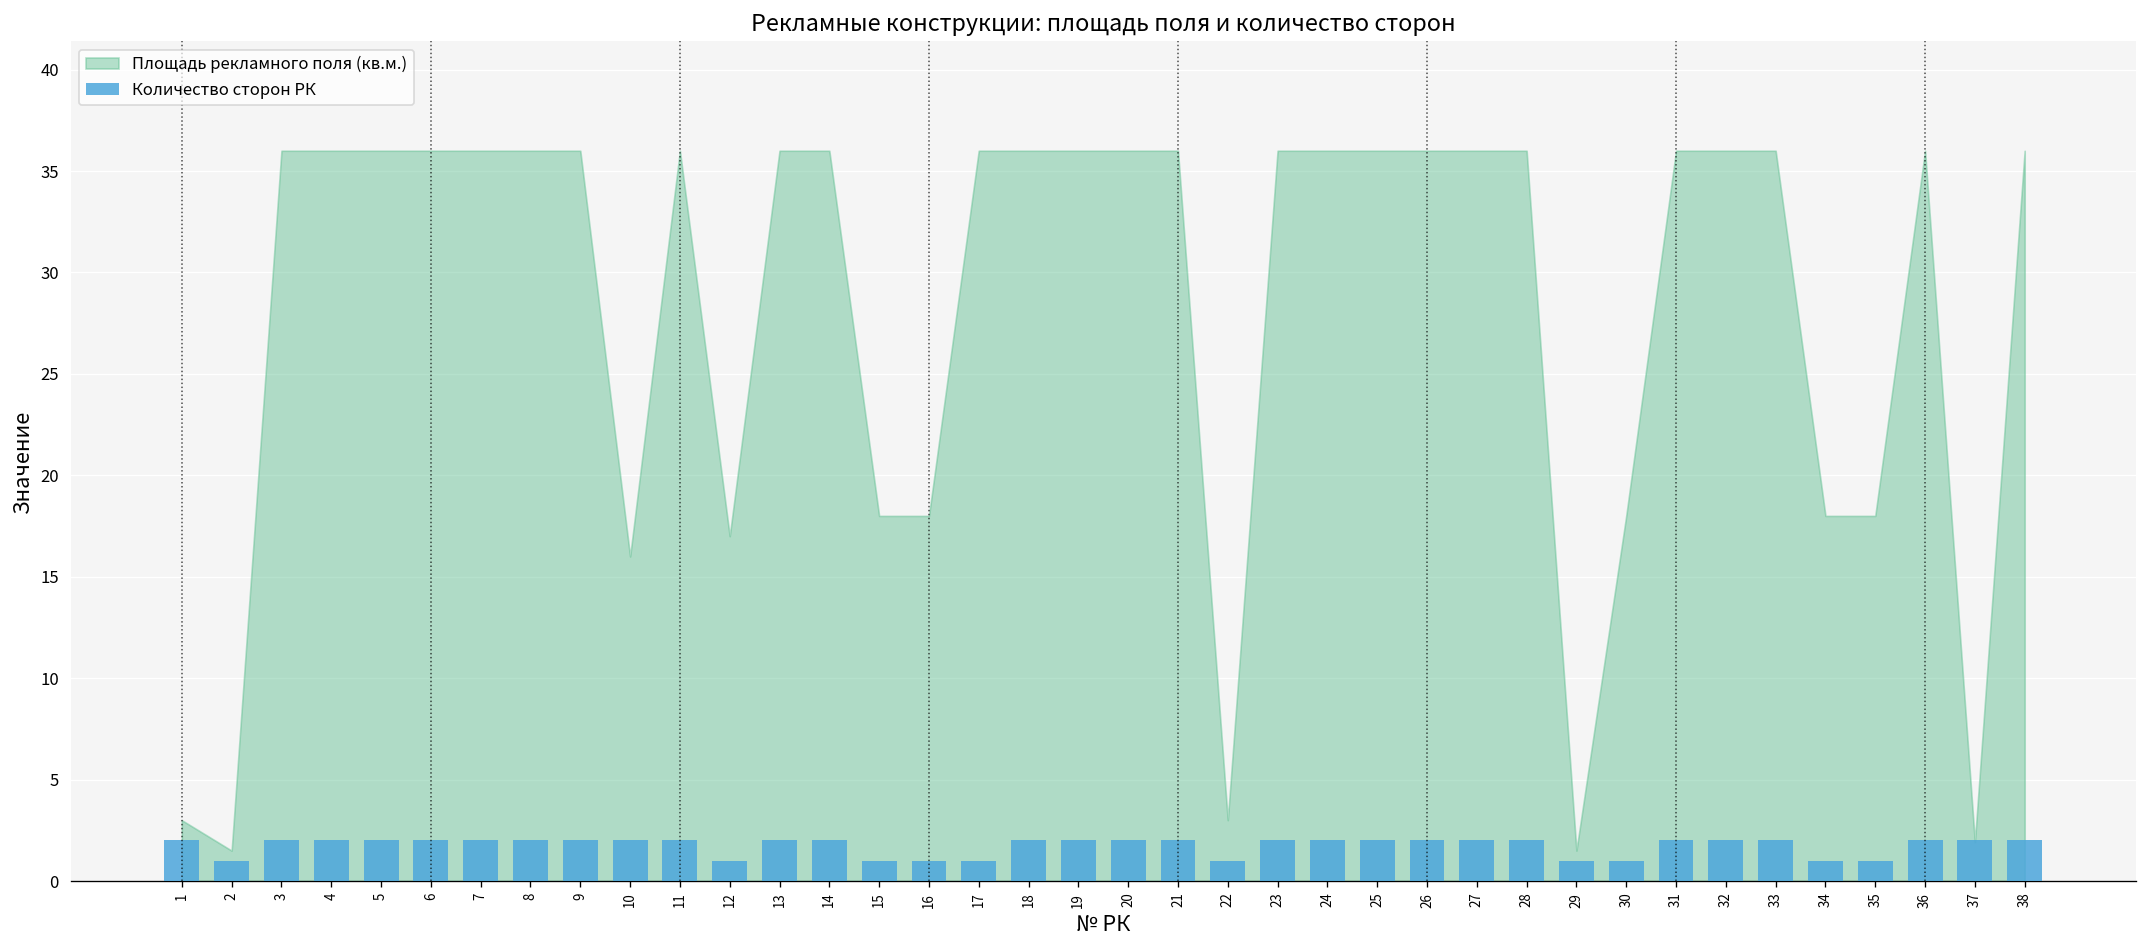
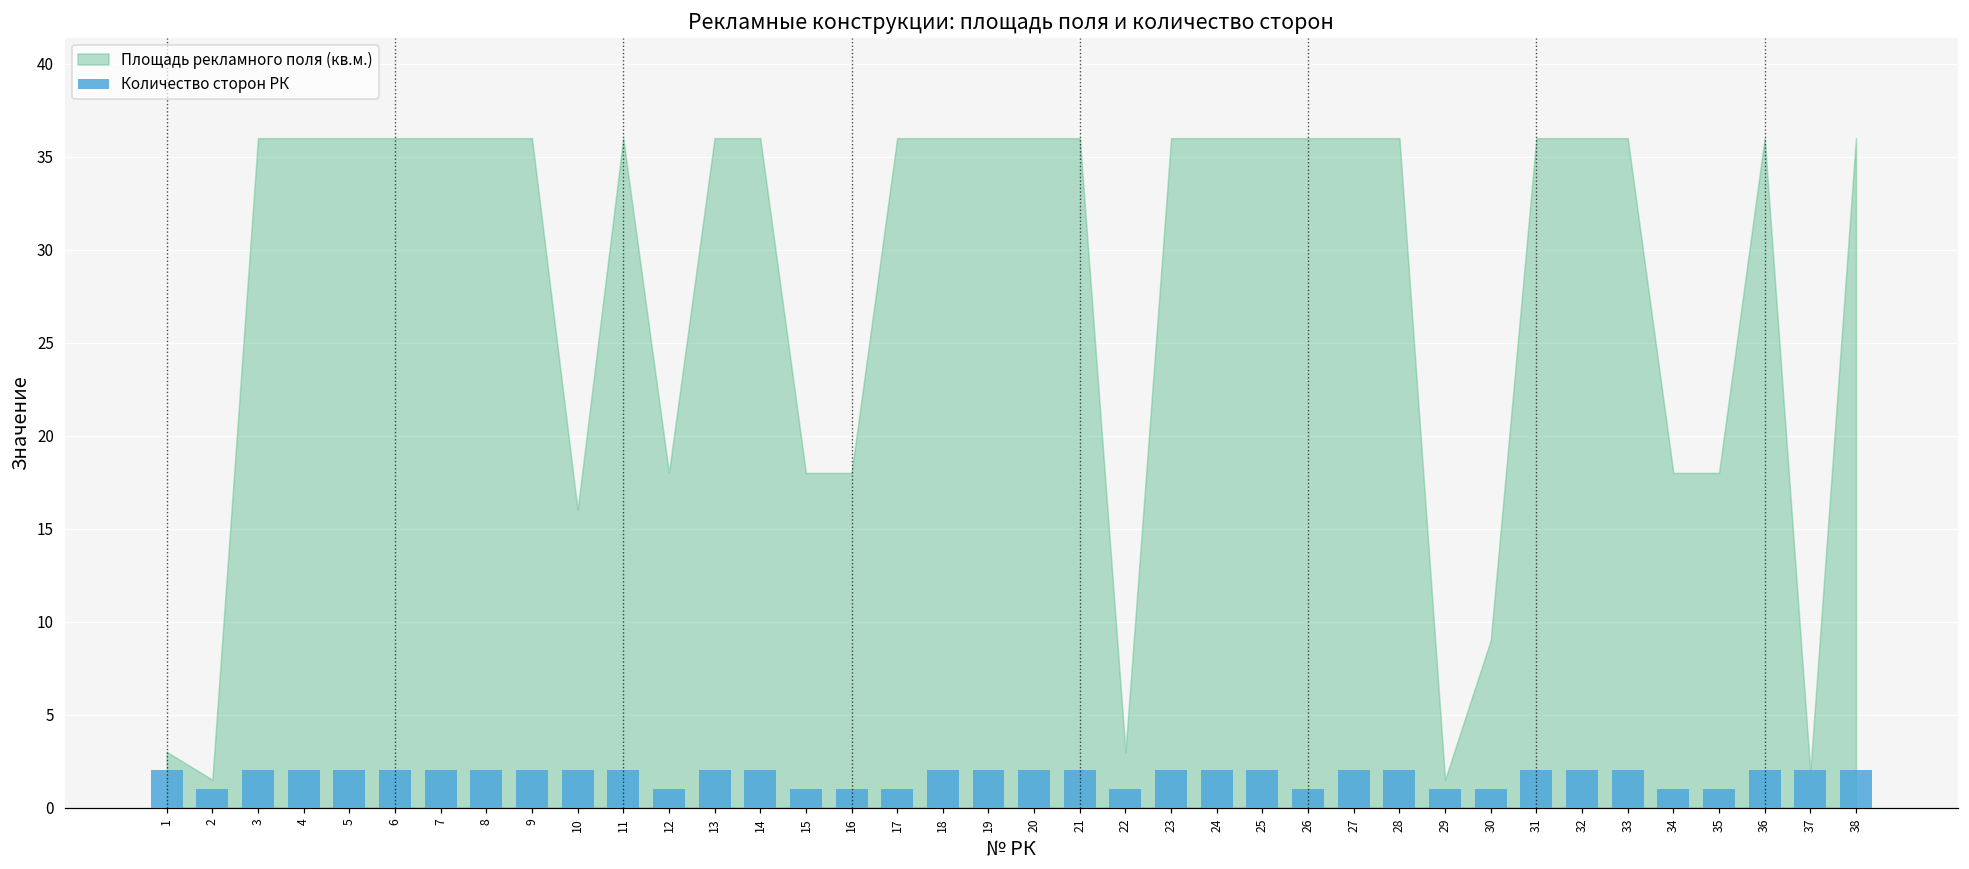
  {
    "Площадь рекламного поля (кв.м.)": {
      "1": 3,
      "2": 1.5,
      "3": 36,
      "4": 36,
      "5": 36,
      "6": 36,
      "7": 36,
      "8": 36,
      "9": 36,
      "10": 16,
      "11": 36,
-     "12": 17,
+     "12": 18,
      "13": 36,
      "14": 36,
      "15": 18,
      "16": 18,
      "17": 36,
      "18": 36,
      "19": 36,
      "20": 36,
      "21": 36,
      "22": 3,
      "23": 36,
      "24": 36,
      "25": 36,
      "26": 36,
      "27": 36,
      "28": 36,
      "29": 1.5,
-     "30": 18,
+     "30": 9,
      "31": 36,
      "32": 36,
      "33": 36,
      "34": 18,
      "35": 18,
      "36": 36,
      "37": 2,
      "38": 36
    },
    "Количество сторон РК": {
      "1": 2,
      "2": 1,
      "3": 2,
      "4": 2,
      "5": 2,
      "6": 2,
      "7": 2,
      "8": 2,
      "9": 2,
      "10": 2,
      "11": 2,
      "12": 1,
      "13": 2,
      "14": 2,
      "15": 1,
      "16": 1,
      "17": 1,
      "18": 2,
      "19": 2,
      "20": 2,
      "21": 2,
      "22": 1,
      "23": 2,
      "24": 2,
      "25": 2,
-     "26": 2,
+     "26": 1,
      "27": 2,
      "28": 2,
      "29": 1,
      "30": 1,
      "31": 2,
      "32": 2,
      "33": 2,
      "34": 1,
      "35": 1,
      "36": 2,
      "37": 2,
      "38": 2
    }
  }
